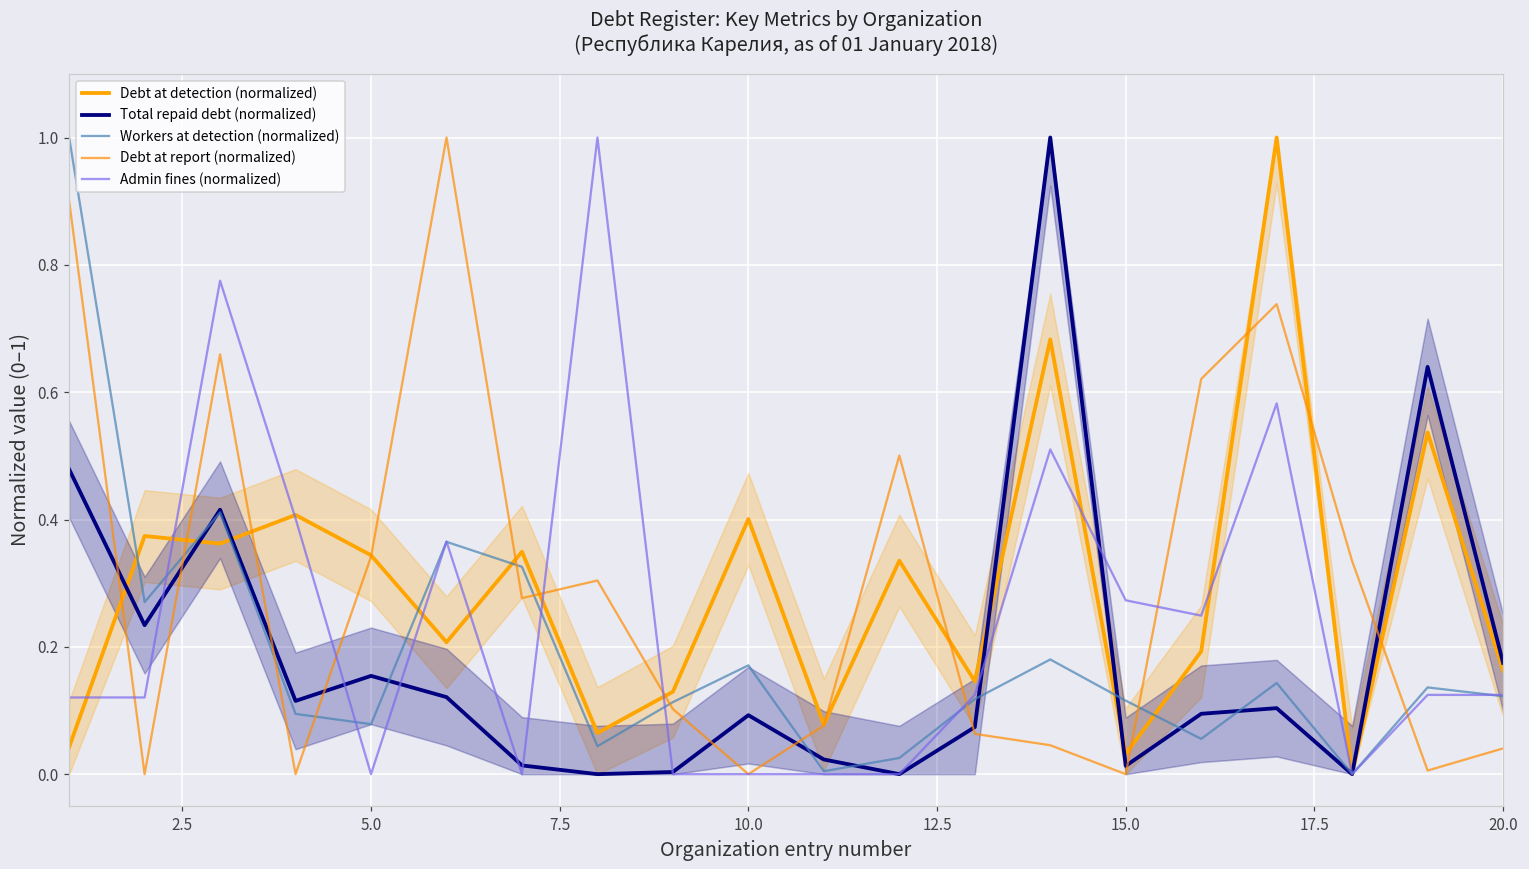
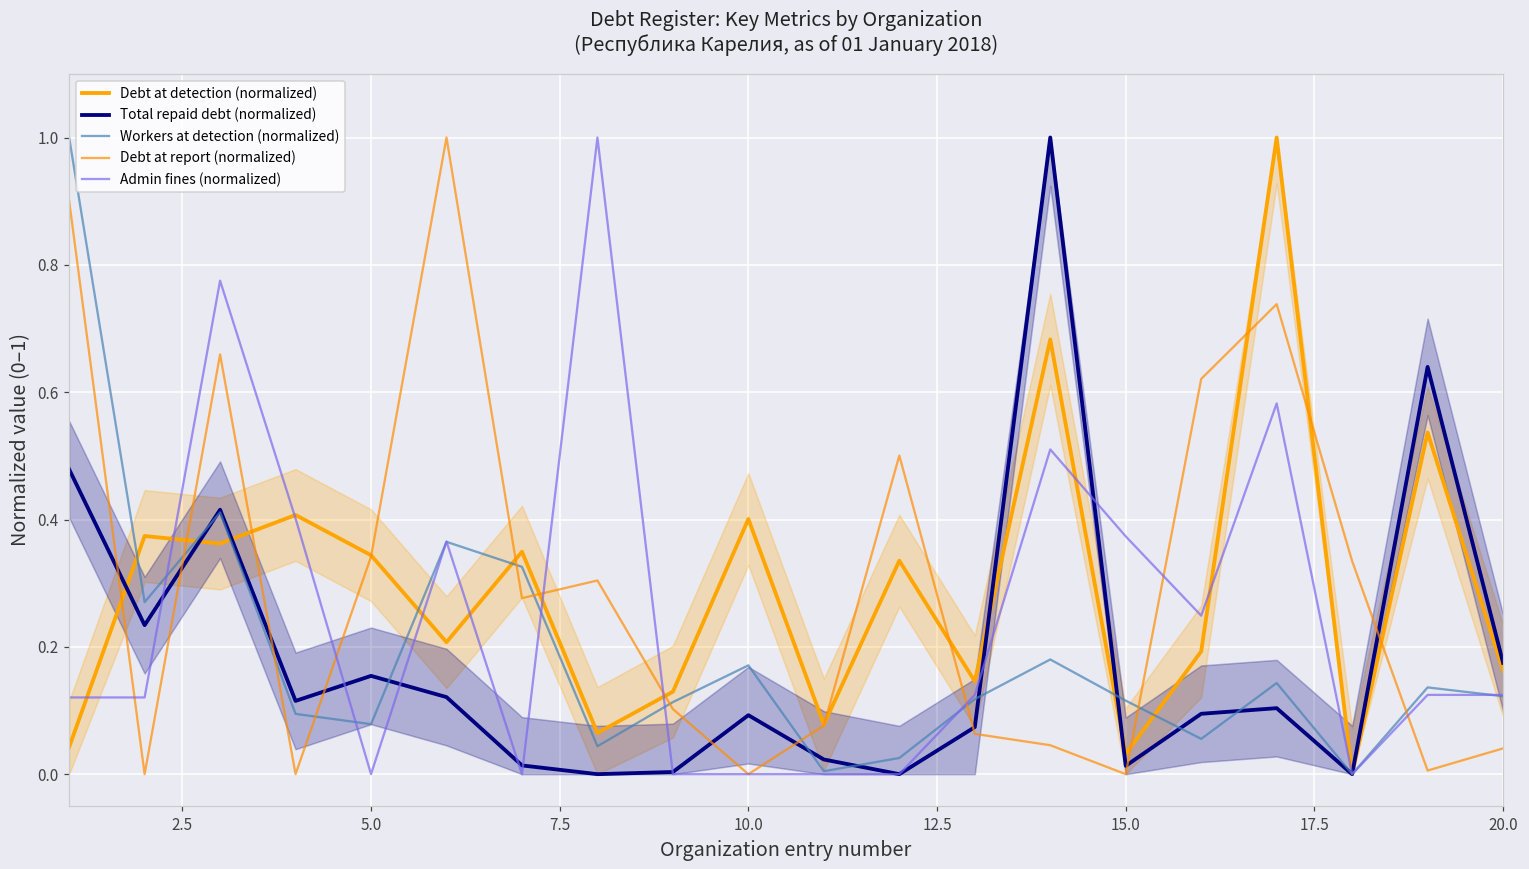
  {
    "Workers at detection (normalized)": {
      "5.0": 0.08,
      "15.0": 0.12
    },
    "Admin fines (normalized)": {
      "5.0": 0.00,
-     "15.0": 0.27
+     "15.0": 0.37
    }
  }
